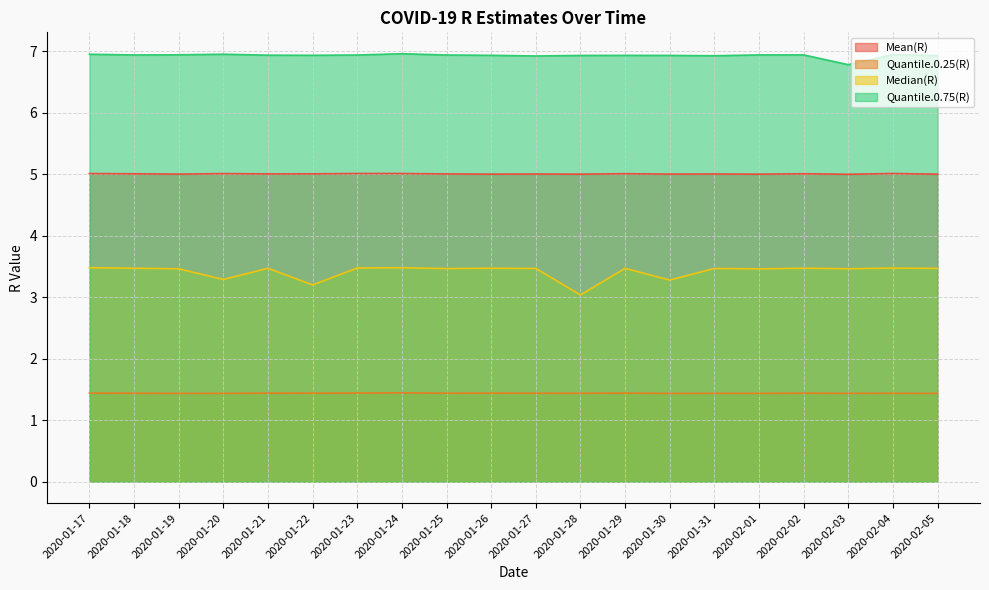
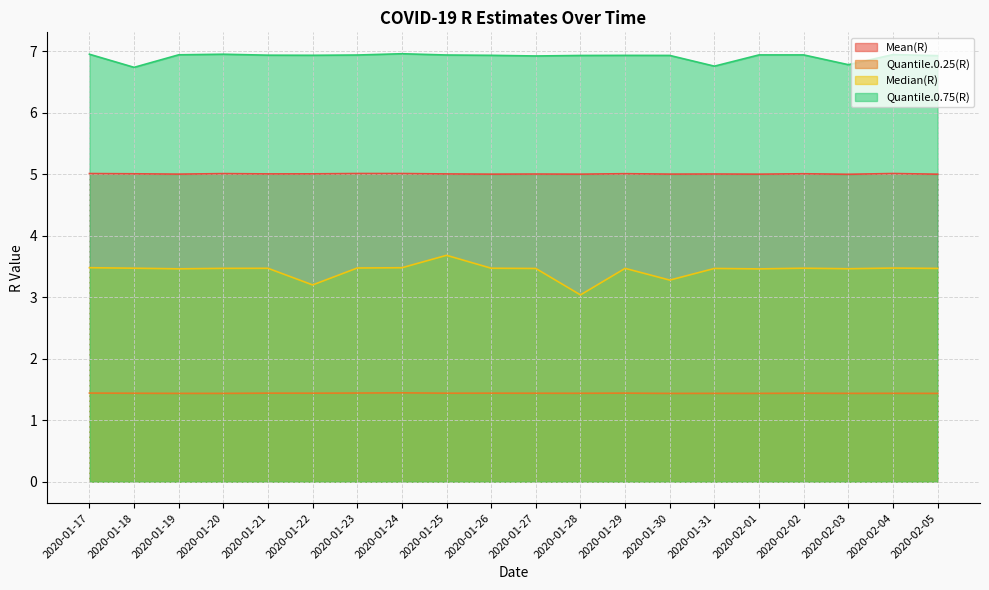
  {
    "Median(R)": {
      "2020-01-17": 3.5,
      "2020-01-18": 3.5,
      "2020-01-19": 3.5,
-     "2020-01-20": 3.3,
+     "2020-01-20": 3.5,
      "2020-01-21": 3.5,
      "2020-01-22": 3.2,
      "2020-01-23": 3.5,
      "2020-01-24": 3.5,
-     "2020-01-25": 3.5,
+     "2020-01-25": 3.7,
      "2020-01-26": 3.5,
      "2020-01-27": 3.5,
      "2020-01-28": 3.0,
      "2020-01-29": 3.5,
      "2020-01-30": 3.3,
      "2020-01-31": 3.5,
      "2020-02-01": 3.5,
      "2020-02-02": 3.5,
      "2020-02-03": 3.5,
      "2020-02-04": 3.5,
      "2020-02-05": 3.5
    },
    "Quantile.0.75(R)": {
      "2020-01-17": 6.9,
-     "2020-01-18": 6.9,
+     "2020-01-18": 6.7,
      "2020-01-19": 6.9,
      "2020-01-20": 6.9,
      "2020-01-21": 6.9,
      "2020-01-22": 6.9,
      "2020-01-23": 6.9,
      "2020-01-24": 7.0,
      "2020-01-25": 6.9,
      "2020-01-26": 6.9,
      "2020-01-27": 6.9,
      "2020-01-28": 6.9,
      "2020-01-29": 6.9,
      "2020-01-30": 6.9,
-     "2020-01-31": 6.9,
+     "2020-01-31": 6.8,
      "2020-02-01": 6.9,
      "2020-02-02": 6.9,
      "2020-02-03": 6.8
    }
  }
